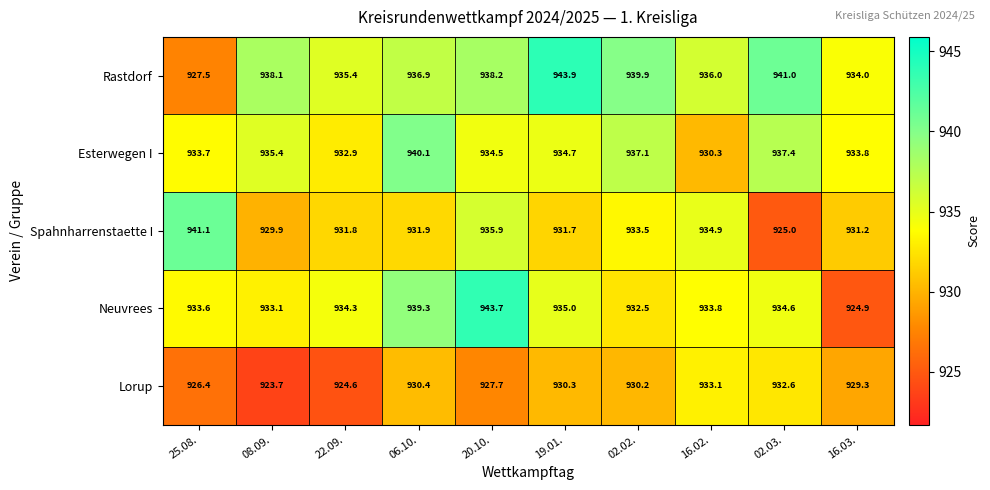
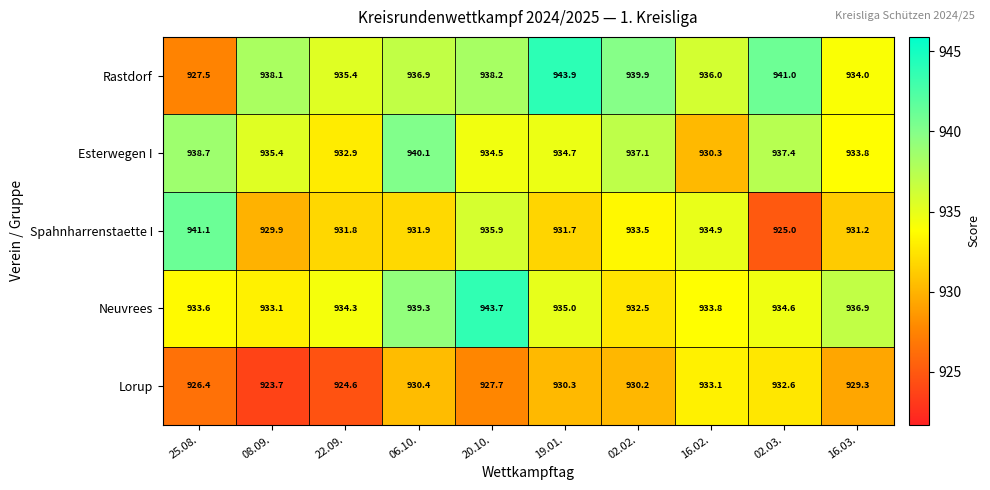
  {
    "Rastdorf": {
      "25.08.": 927.5,
      "08.09.": 938.1,
      "22.09.": 935.4,
      "06.10.": 936.9,
      "20.10.": 938.2,
      "19.01.": 943.9,
      "02.02.": 939.9,
      "16.02.": 936.0,
      "02.03.": 941.0,
      "16.03.": 934.0
    },
    "Esterwegen I": {
-     "25.08.": 933.7,
+     "25.08.": 938.7,
      "08.09.": 935.4,
      "22.09.": 932.9,
      "06.10.": 940.1,
      "20.10.": 934.5,
      "19.01.": 934.7,
      "02.02.": 937.1,
      "16.02.": 930.3,
      "02.03.": 937.4,
      "16.03.": 933.8
    },
    "Spahnharrenstaette I": {
      "25.08.": 941.1,
      "08.09.": 929.9,
      "22.09.": 931.8,
      "06.10.": 931.9,
      "20.10.": 935.9,
      "19.01.": 931.7,
      "02.02.": 933.5,
      "16.02.": 934.9,
      "02.03.": 925.0,
      "16.03.": 931.2
    },
    "Neuvrees": {
      "25.08.": 933.6,
      "08.09.": 933.1,
      "22.09.": 934.3,
      "06.10.": 939.3,
      "20.10.": 943.7,
      "19.01.": 935.0,
      "02.02.": 932.5,
      "16.02.": 933.8,
      "02.03.": 934.6,
-     "16.03.": 924.9
+     "16.03.": 936.9
    },
    "Lorup": {
      "25.08.": 926.4,
      "08.09.": 923.7,
      "22.09.": 924.6,
      "06.10.": 930.4,
      "20.10.": 927.7,
      "19.01.": 930.3,
      "02.02.": 930.2,
      "16.02.": 933.1,
      "02.03.": 932.6,
      "16.03.": 929.3
    }
  }
